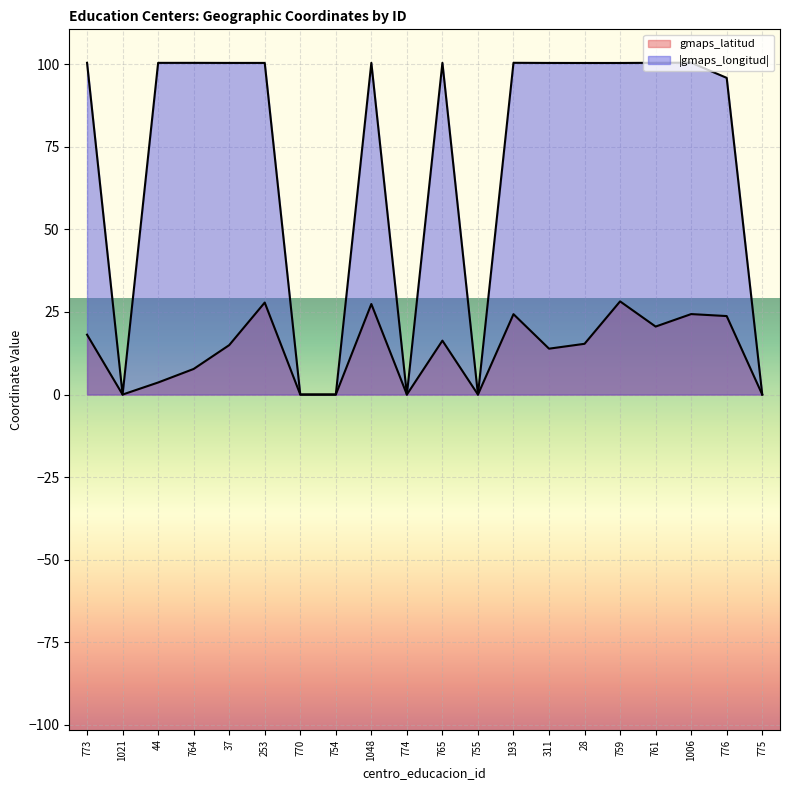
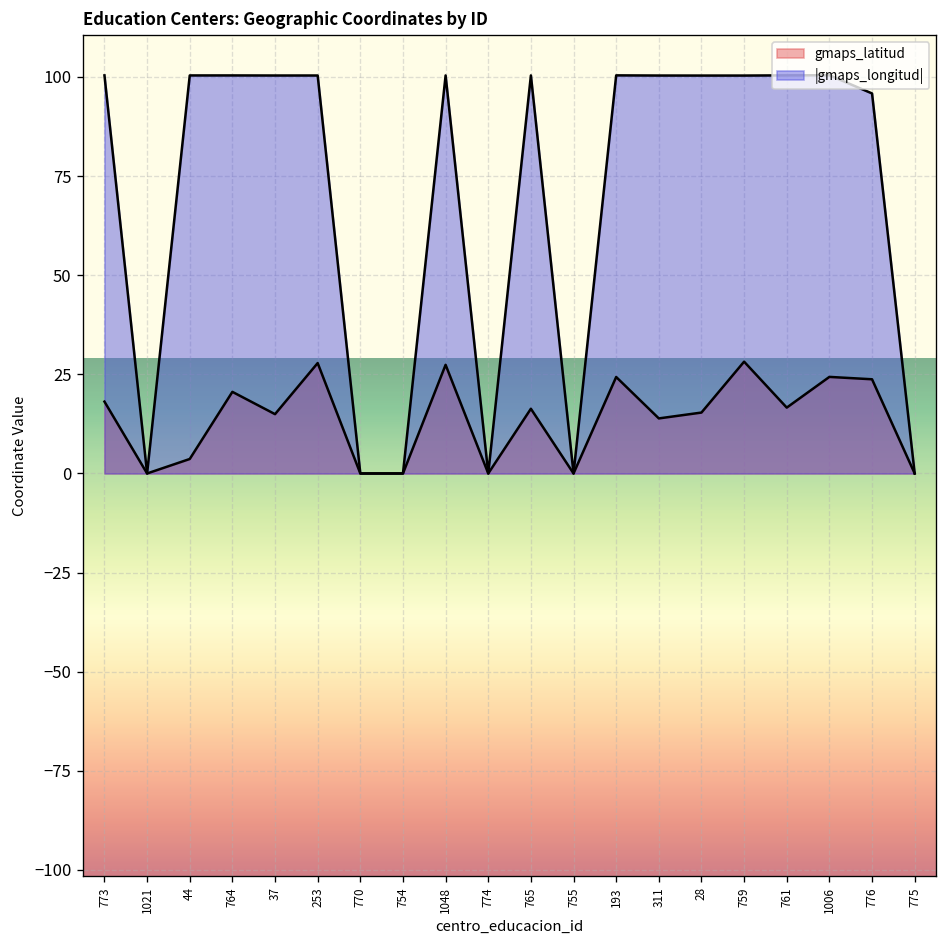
  {
    "gmaps_latitud": {
      "773": 18,
      "44": 4,
-     "764": 8,
+     "764": 21,
      "37": 15,
      "253": 28,
      "1048": 27,
      "765": 16,
      "193": 24,
      "311": 14,
      "28": 15,
      "759": 28,
-     "761": 21,
+     "761": 17,
      "1006": 24,
      "776": 24
    },
    "|gmaps_longitud|": {
      "773": 100,
      "44": 100,
      "764": 100,
      "37": 100,
      "253": 100,
      "1048": 100,
      "765": 100,
      "193": 100,
      "311": 100,
      "28": 100,
      "759": 100,
      "776": 96
    }
  }
